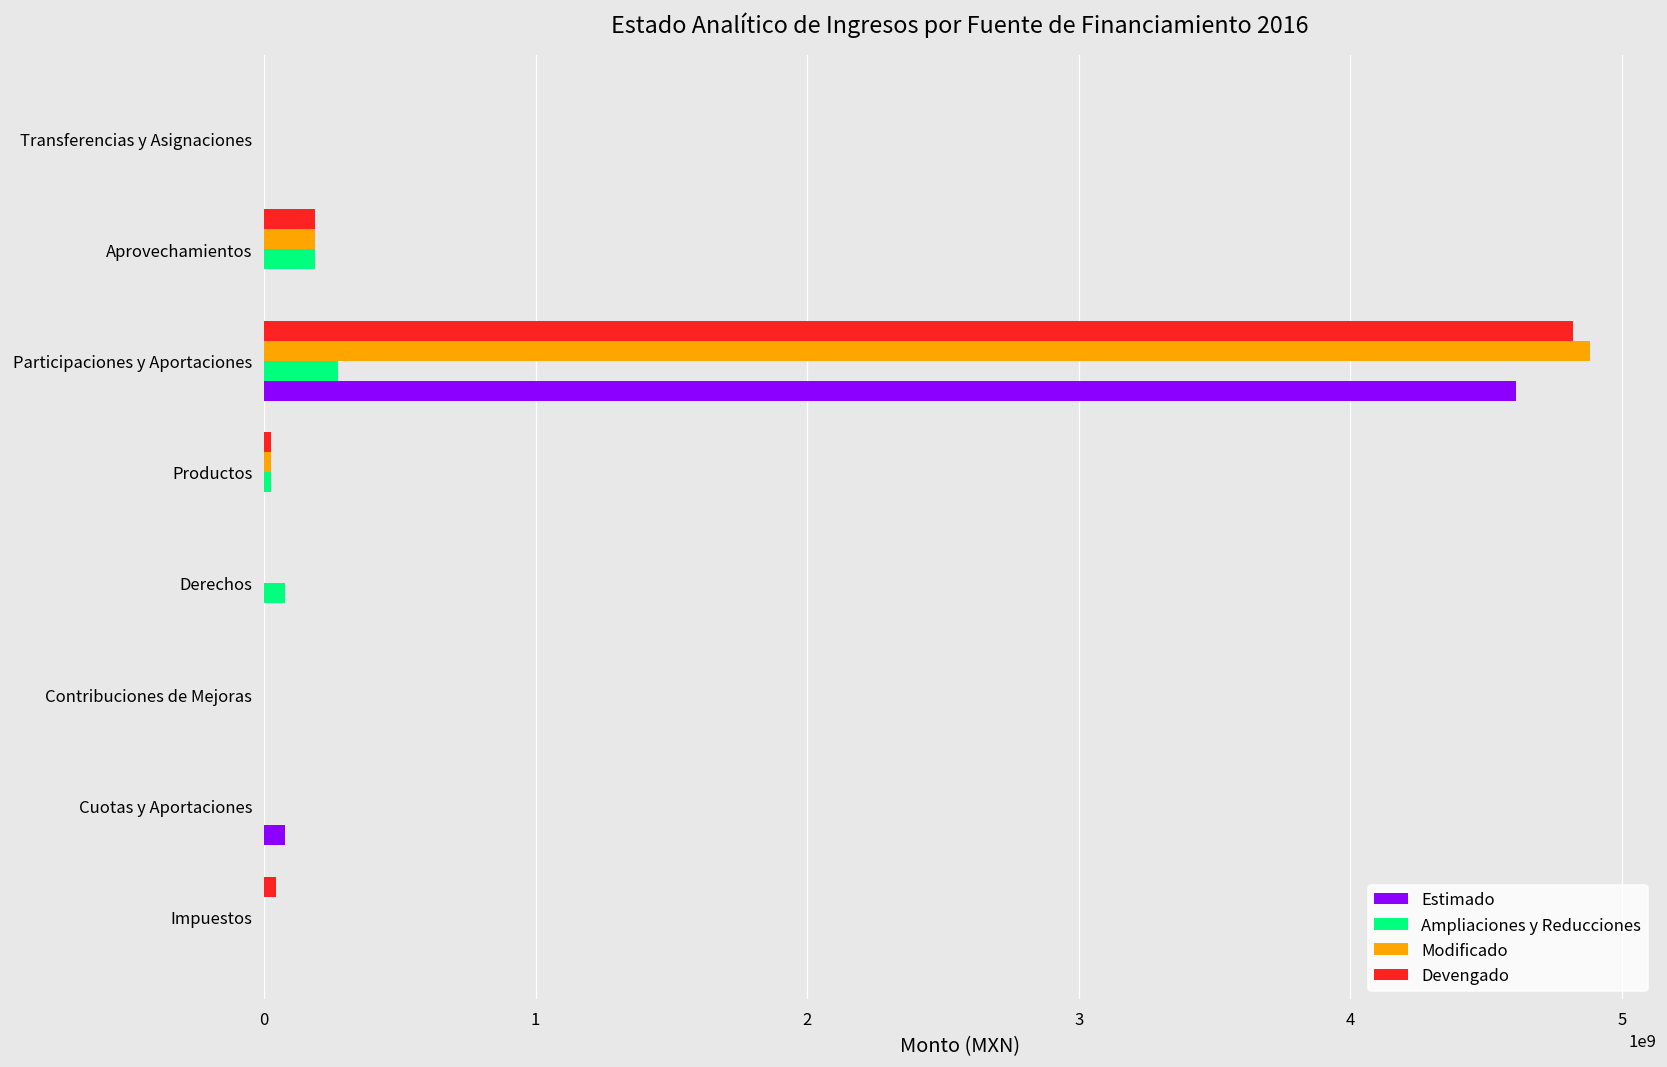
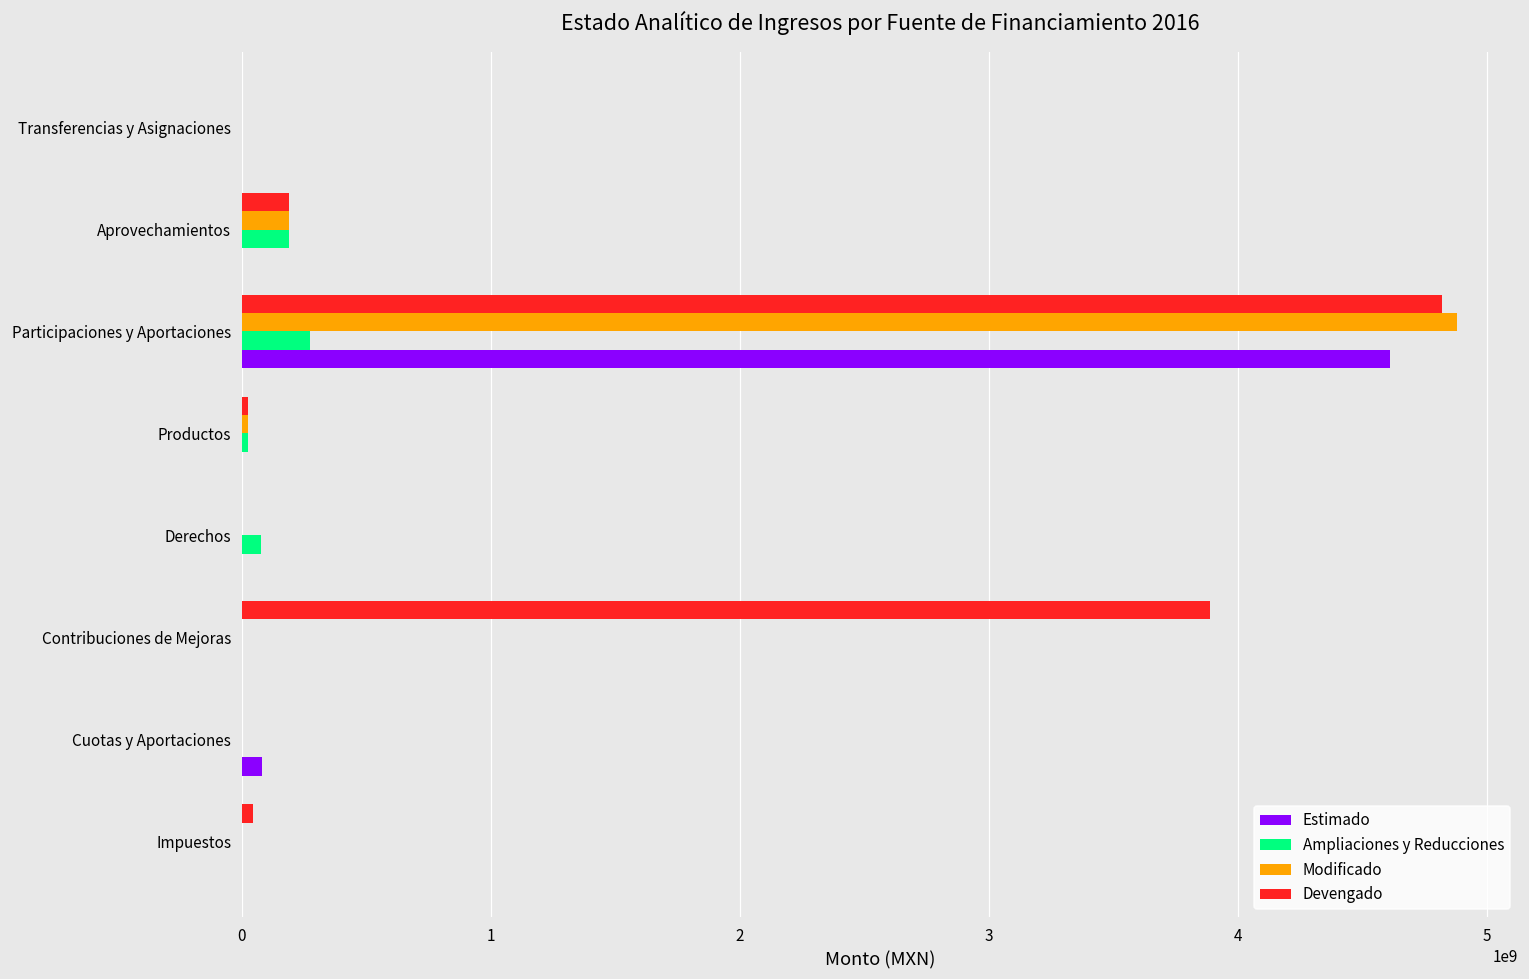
  {
    "Estimado": {
      "Transferencias y Asignaciones": 0,
      "Aprovechamientos": 0,
      "Participaciones y Aportaciones": 4610000000,
      "Productos": 0,
      "Derechos": 0,
      "Contribuciones de Mejoras": 0,
      "Cuotas y Aportaciones": 80000000,
      "Impuestos": 0
    },
    "Ampliaciones y Reducciones": {
      "Aprovechamientos": 190000000,
      "Participaciones y Aportaciones": 270000000,
      "Productos": 30000000,
      "Derechos": 80000000,
      "Contribuciones de Mejoras": 0,
      "Impuestos": 0
    },
    "Modificado": {
      "Aprovechamientos": 190000000,
      "Participaciones y Aportaciones": 4880000000,
      "Productos": 30000000,
      "Derechos": 0,
      "Contribuciones de Mejoras": 0,
      "Impuestos": 0
    },
    "Devengado": {
      "Aprovechamientos": 190000000,
      "Participaciones y Aportaciones": 4820000000,
      "Productos": 30000000,
      "Derechos": 0,
-     "Contribuciones de Mejoras": 0,
+     "Contribuciones de Mejoras": 3890000000,
      "Impuestos": 40000000
    }
  }
